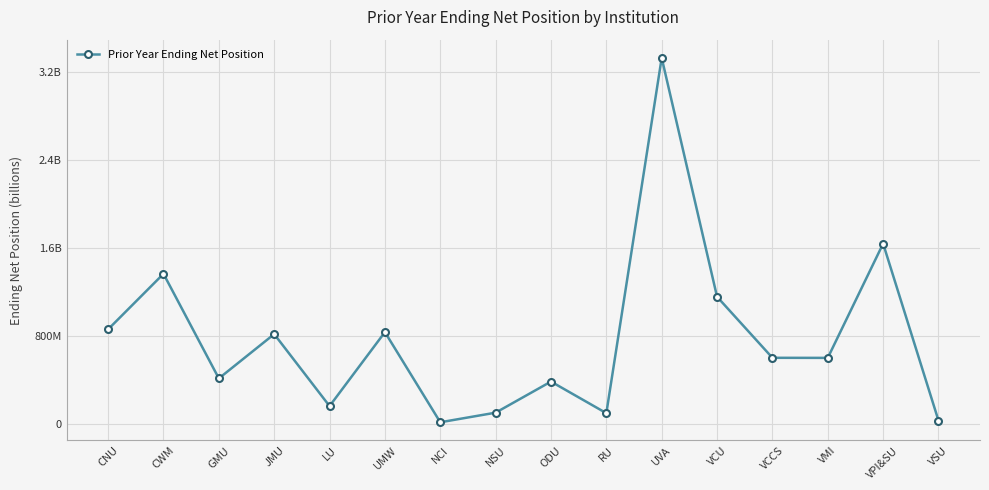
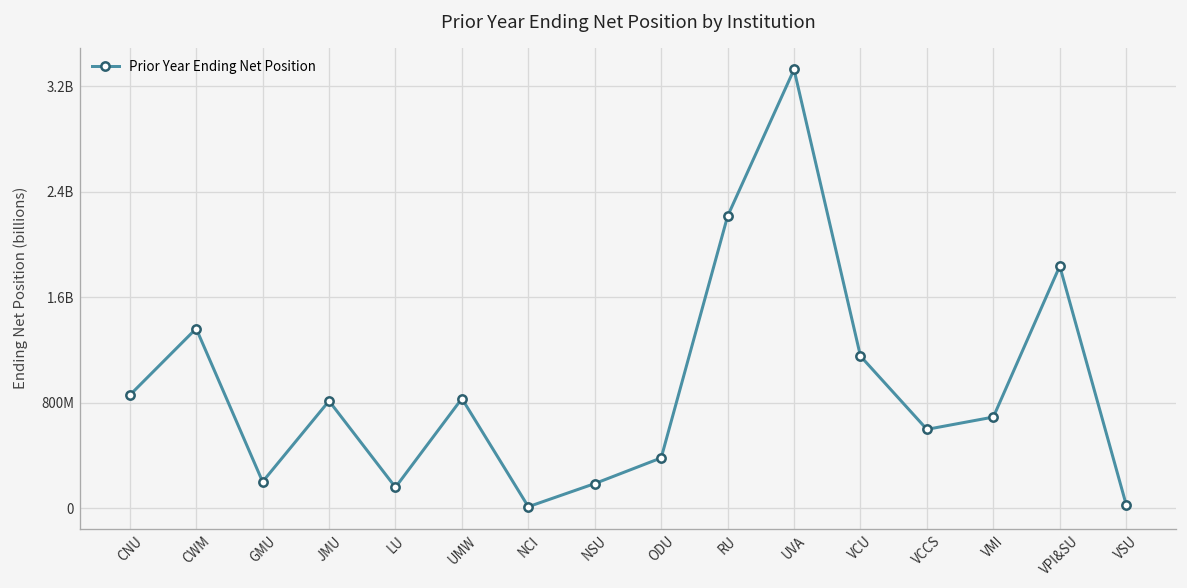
  {
    "CNU": 860000000,
    "CWM": 1360000000,
-   "GMU": 410000000,
+   "GMU": 200000000,
    "JMU": 810000000,
    "LU": 160000000,
    "UMW": 830000000,
    "NCI": 10000000,
-   "NSU": 100000000,
+   "NSU": 190000000,
    "ODU": 380000000,
-   "RU": 90000000,
+   "RU": 2220000000,
    "UVA": 3330000000,
    "VCU": 1150000000,
    "VCCS": 600000000,
-   "VMI": 600000000,
-   "VPI&SU": 1640000000,
+   "VMI": 690000000,
+   "VPI&SU": 1840000000,
    "VSU": 30000000
  }
